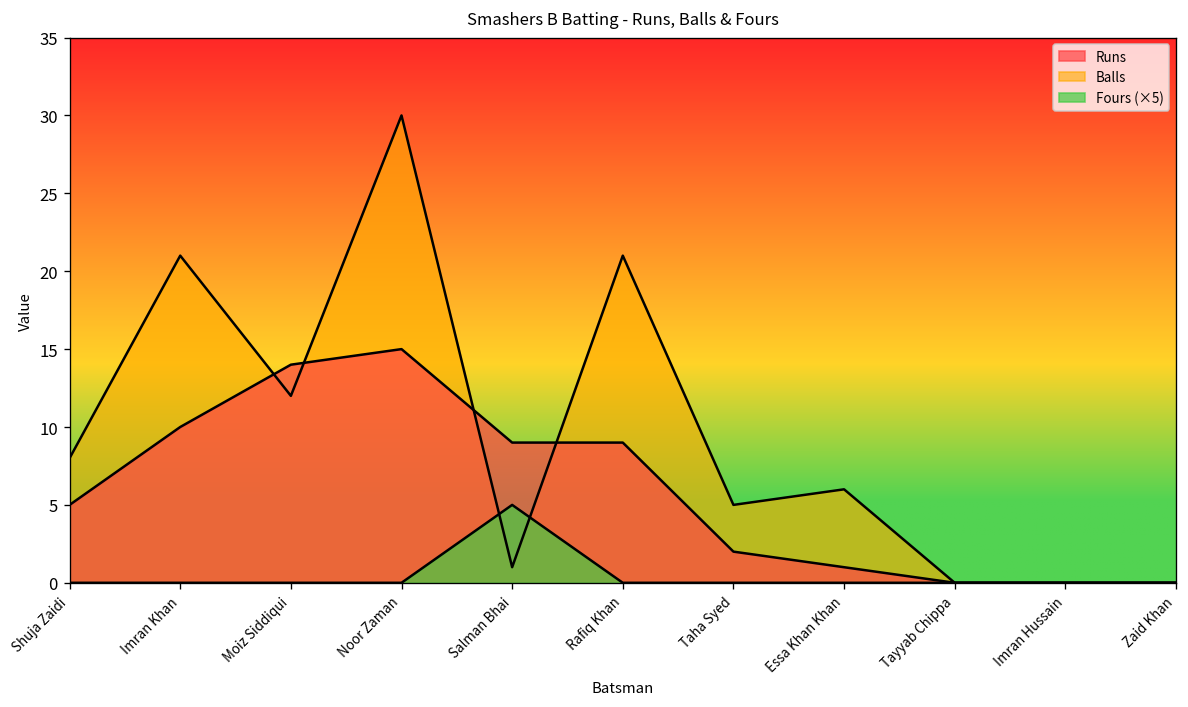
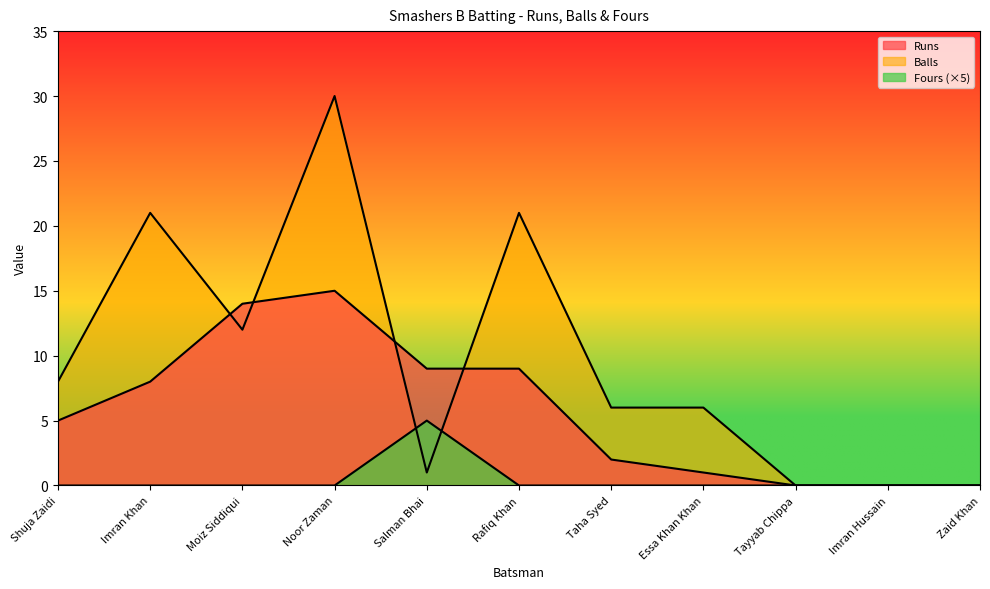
  {
    "Runs": {
      "Shuja Zaidi": 5,
-     "Imran Khan": 10,
+     "Imran Khan": 8,
      "Moiz Siddiqui": 14,
      "Noor Zaman": 15,
      "Salman Bhai": 9,
      "Rafiq Khan": 9,
      "Taha Syed": 2,
      "Essa Khan Khan": 1
    },
    "Balls": {
      "Shuja Zaidi": 8,
      "Imran Khan": 21,
      "Moiz Siddiqui": 12,
      "Noor Zaman": 30,
      "Salman Bhai": 1,
      "Rafiq Khan": 21,
-     "Taha Syed": 5,
+     "Taha Syed": 6,
      "Essa Khan Khan": 6
    },
    "Fours (×5)": {
      "Shuja Zaidi": 0,
      "Imran Khan": 0,
      "Moiz Siddiqui": 0,
      "Noor Zaman": 0,
      "Salman Bhai": 5,
      "Rafiq Khan": 0,
      "Taha Syed": 0,
      "Essa Khan Khan": 0
    }
  }
